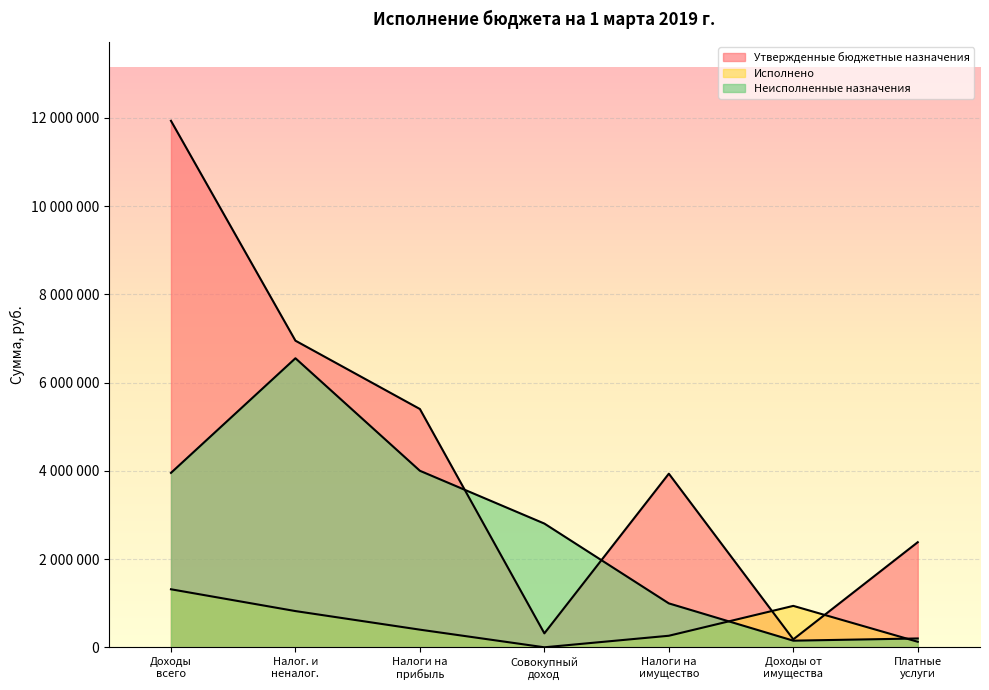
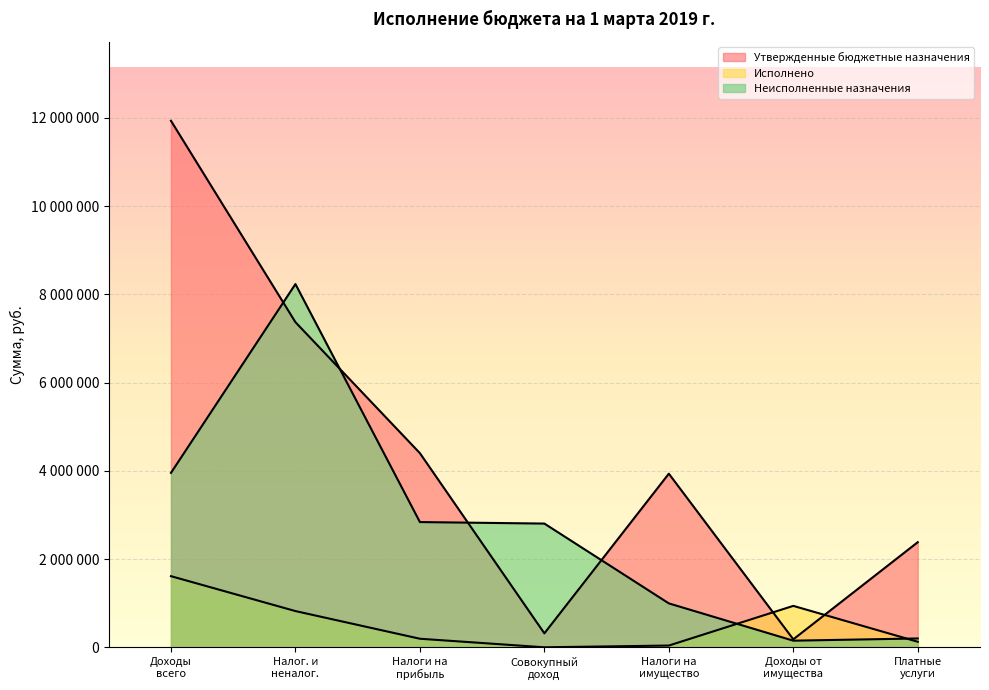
  {
    "Утвержденные бюджетные назначения": {
      "Доходы всего": 11900000,
-     "Налог. и неналог.": 6900000,
-     "Налоги на прибыль": 5400000,
+     "Налог. и неналог.": 7400000,
+     "Налоги на прибыль": 4400000,
      "Совокупный доход": 300000,
      "Налоги на имущество": 3900000,
      "Платные услуги": 2400000
    },
    "Исполнено": {
-     "Доходы всего": 1300000,
+     "Доходы всего": 1600000,
      "Налог. и неналог.": 800000,
-     "Налоги на прибыль": 400000,
+     "Налоги на прибыль": 200000,
      "Совокупный доход": 0,
-     "Налоги на имущество": 300000,
+     "Налоги на имущество": 0,
      "Доходы от имущества": 900000,
      "Платные услуги": 100000
    },
    "Неисполненные назначения": {
      "Доходы всего": 4000000,
-     "Налог. и неналог.": 6600000,
-     "Налоги на прибыль": 4000000,
+     "Налог. и неналог.": 8200000,
+     "Налоги на прибыль": 2800000,
      "Совокупный доход": 2800000,
      "Налоги на имущество": 1000000,
      "Платные услуги": 200000
    }
  }
